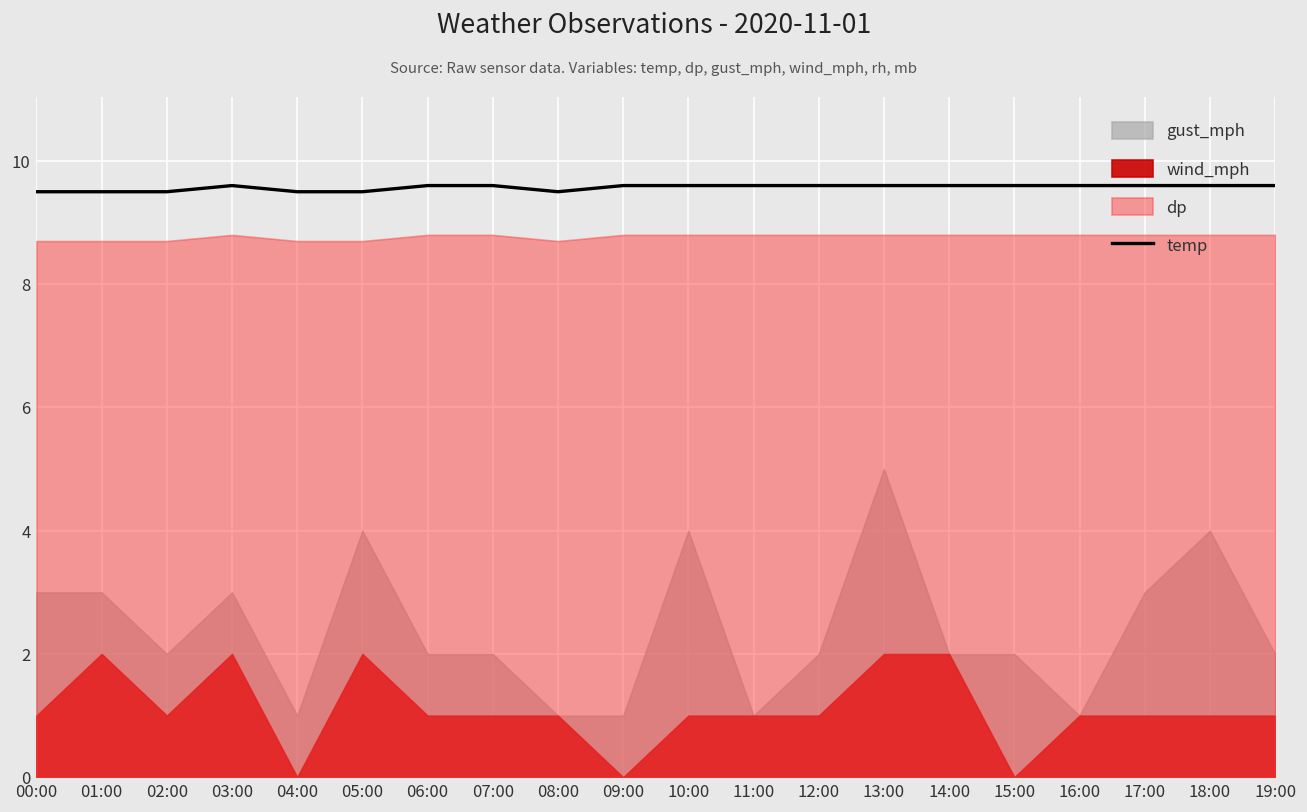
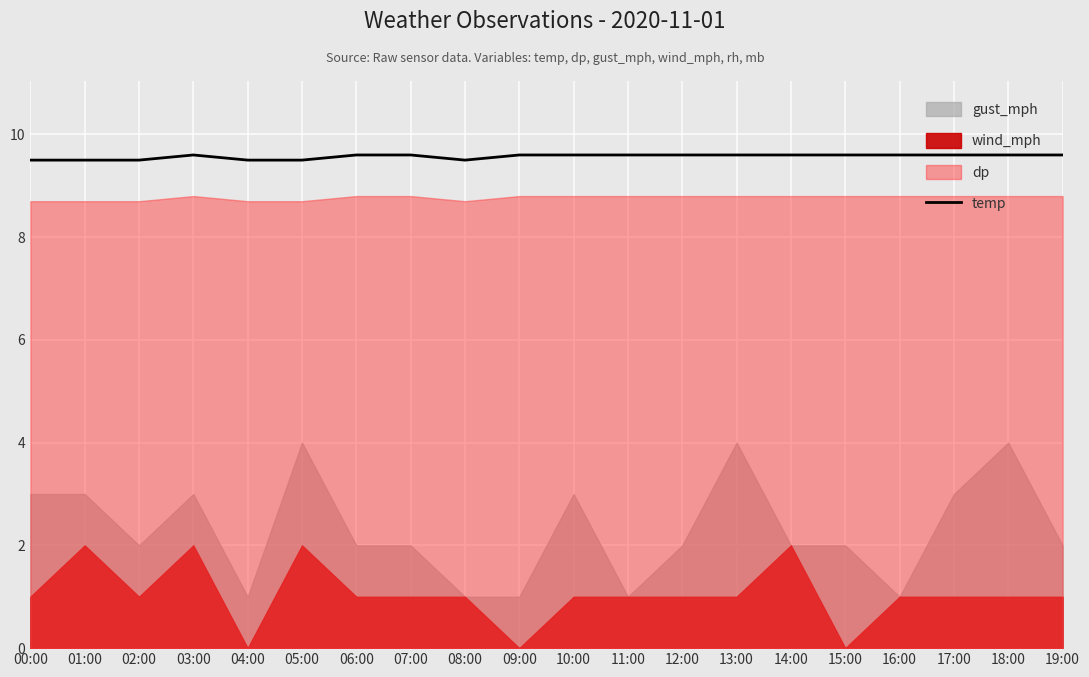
  {
    "temp": {
      "00:00": 9.5,
      "01:00": 9.5,
      "02:00": 9.5,
      "03:00": 9.6,
      "04:00": 9.5,
      "05:00": 9.5,
      "06:00": 9.6,
      "07:00": 9.6,
      "08:00": 9.5,
      "09:00": 9.6,
      "10:00": 9.6,
      "11:00": 9.6,
      "12:00": 9.6,
      "13:00": 9.6,
      "14:00": 9.6,
      "15:00": 9.6,
      "16:00": 9.6,
      "17:00": 9.6,
      "18:00": 9.6,
      "19:00": 9.6
    },
    "gust_mph": {
      "00:00": 3,
      "01:00": 3,
      "02:00": 2,
      "03:00": 3,
      "04:00": 1,
      "05:00": 4,
      "06:00": 2,
      "07:00": 2,
      "09:00": 1,
-     "10:00": 4,
+     "10:00": 3,
      "12:00": 2,
-     "13:00": 5,
+     "13:00": 4,
      "15:00": 2,
      "17:00": 3,
      "18:00": 4,
      "19:00": 2
    },
    "wind_mph": {
      "00:00": 1,
      "01:00": 2,
      "02:00": 1,
      "03:00": 2,
      "04:00": 0,
      "05:00": 2,
      "06:00": 1,
      "07:00": 1,
      "09:00": 0,
      "10:00": 1,
      "12:00": 1,
-     "13:00": 2,
+     "13:00": 1,
      "15:00": 0,
      "17:00": 1,
      "18:00": 1,
      "19:00": 1
    },
    "dp": {
      "00:00": 8.7,
      "01:00": 8.7,
      "02:00": 8.7,
      "03:00": 8.8,
      "04:00": 8.7,
      "05:00": 8.7,
      "06:00": 8.8,
      "07:00": 8.8,
      "08:00": 8.7,
      "09:00": 8.8,
      "10:00": 8.8,
      "11:00": 8.8,
      "12:00": 8.8,
      "13:00": 8.8,
      "14:00": 8.8,
      "15:00": 8.8,
      "16:00": 8.8,
      "17:00": 8.8,
      "18:00": 8.8,
      "19:00": 8.8
    }
  }
